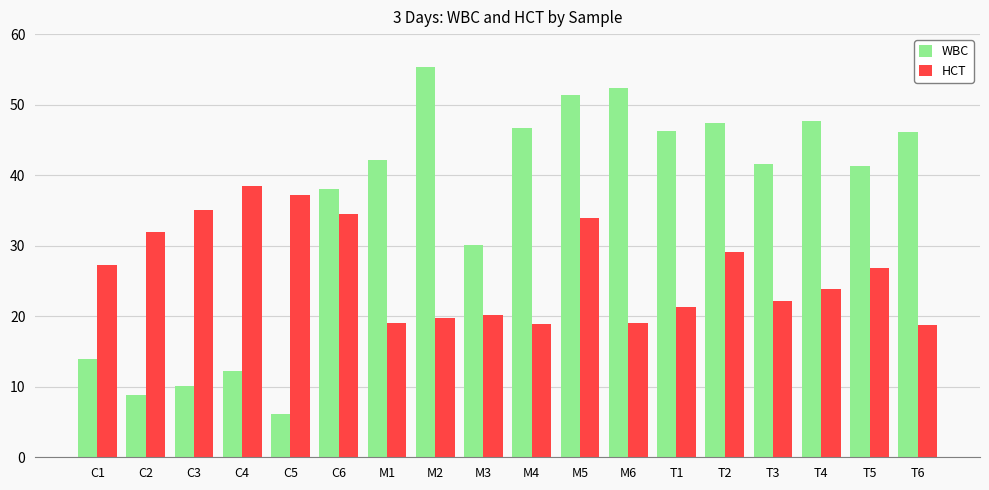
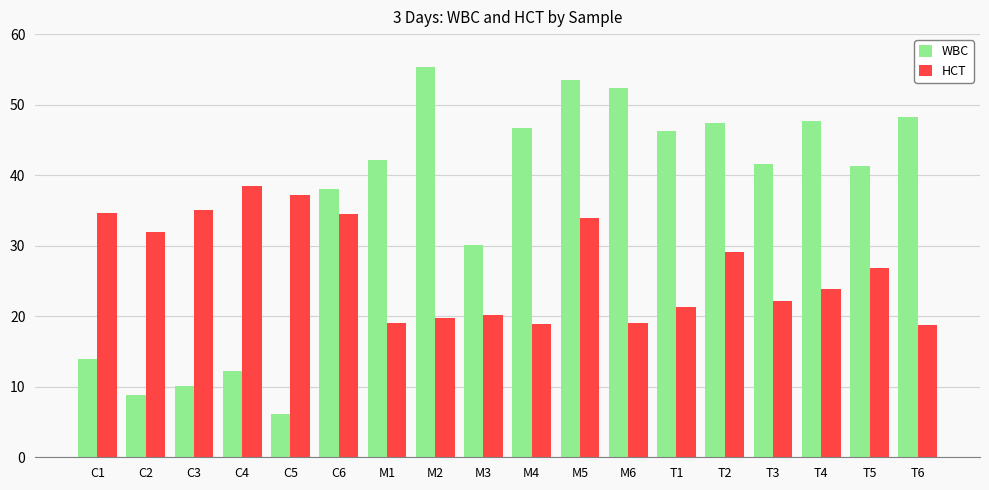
  {
    "WBC": {
      "C1": 14,
      "C2": 9,
      "C3": 10,
      "C4": 12,
      "C5": 6,
      "C6": 38,
      "M1": 42,
      "M2": 55,
      "M3": 30,
      "M4": 47,
-     "M5": 51,
+     "M5": 54,
      "M6": 52,
      "T1": 46,
      "T2": 47,
      "T3": 42,
      "T4": 48,
      "T5": 41,
-     "T6": 46
+     "T6": 48
    },
    "HCT": {
-     "C1": 27,
+     "C1": 35,
      "C2": 32,
      "C3": 35,
      "C4": 39,
      "C5": 37,
      "C6": 34,
      "M1": 19,
      "M2": 20,
      "M3": 20,
      "M4": 19,
      "M5": 34,
      "M6": 19,
      "T1": 21,
      "T2": 29,
      "T3": 22,
      "T4": 24,
      "T5": 27,
      "T6": 19
    }
  }
